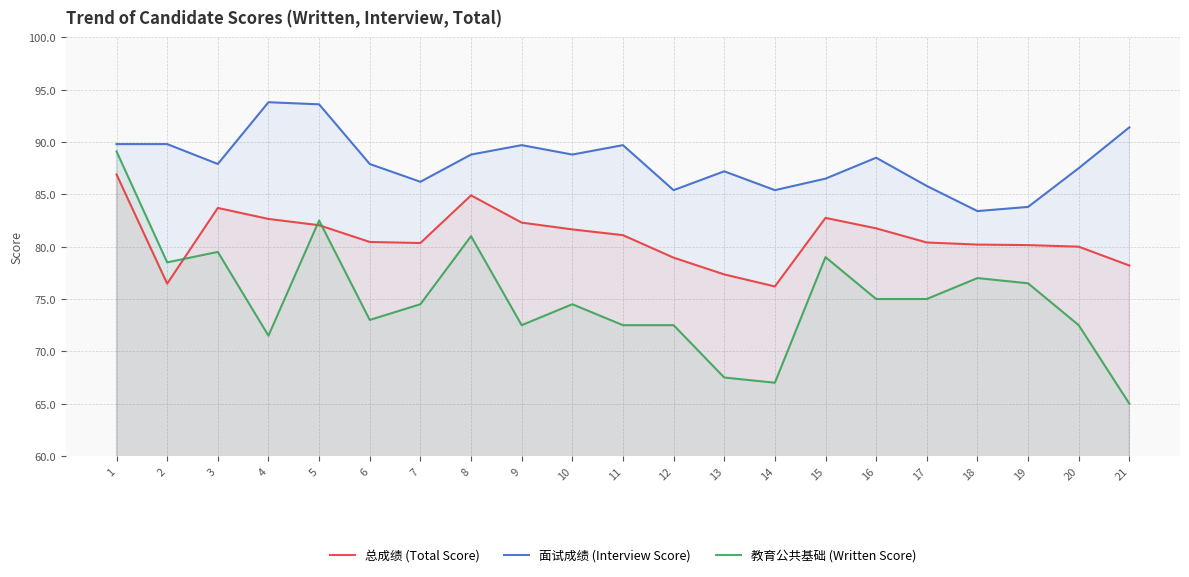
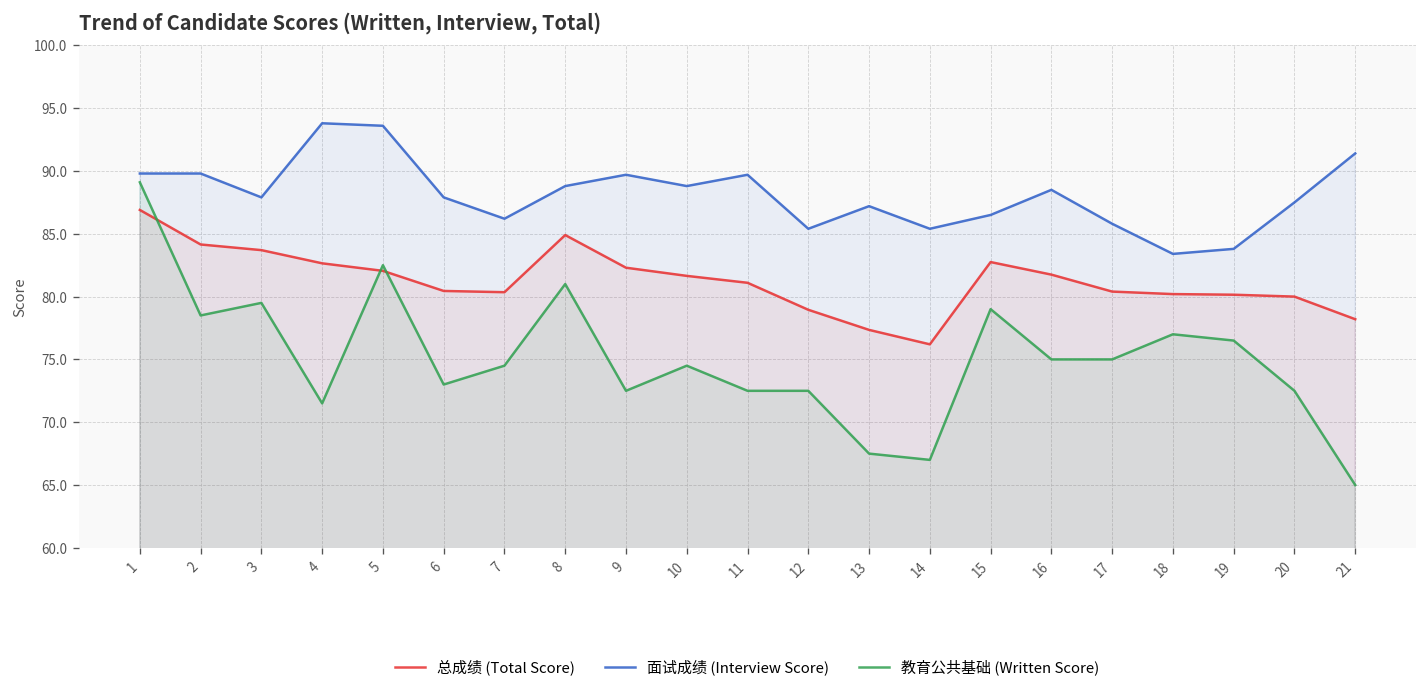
  {
    "总成绩 (Total Score)": {
      "1": 86.9,
-     "2": 76.5,
+     "2": 84.2,
      "3": 83.7,
      "4": 82.7,
      "5": 82.1,
      "6": 80.5,
      "7": 80.4,
      "8": 84.9,
      "9": 82.3,
      "10": 81.7,
      "11": 81.1,
      "12": 79.0,
      "13": 77.4,
      "14": 76.2,
      "15": 82.8,
      "16": 81.8,
      "17": 80.4,
      "18": 80.2,
      "19": 80.2,
      "20": 80.0,
      "21": 78.2
    },
    "面试成绩 (Interview Score)": {
      "1": 89.8,
      "2": 89.8,
      "3": 87.9,
      "4": 93.8,
      "5": 93.6,
      "6": 87.9,
      "7": 86.2,
      "8": 88.8,
      "9": 89.7,
      "10": 88.8,
      "11": 89.7,
      "12": 85.4,
      "13": 87.2,
      "14": 85.4,
      "15": 86.5,
      "16": 88.5,
      "17": 85.8,
      "18": 83.4,
      "19": 83.8,
      "20": 87.5,
      "21": 91.4
    },
    "教育公共基础 (Written Score)": {
      "1": 89.1,
      "2": 78.5,
      "3": 79.5,
      "4": 71.5,
      "5": 82.5,
      "6": 73.0,
      "7": 74.5,
      "8": 81.0,
      "9": 72.5,
      "10": 74.5,
      "11": 72.5,
      "12": 72.5,
      "13": 67.5,
      "14": 67.0,
      "15": 79.0,
      "16": 75.0,
      "17": 75.0,
      "18": 77.0,
      "19": 76.5,
      "20": 72.5,
      "21": 65.0
    }
  }
